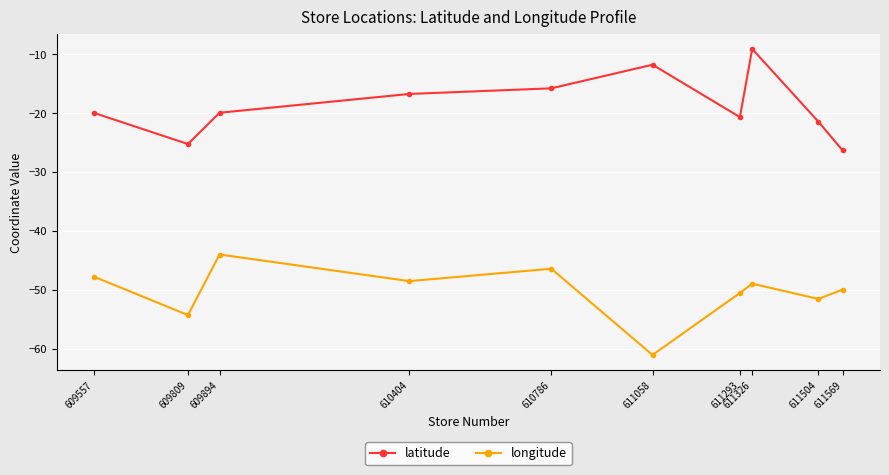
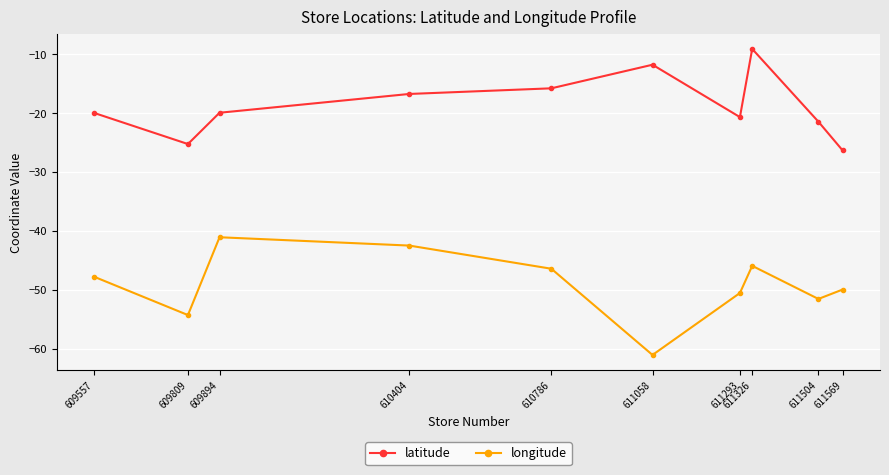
  {
    "latitude": {
      "609557": -20,
      "609809": -25,
      "609894": -20,
      "610404": -17,
      "610786": -16,
      "611058": -12,
      "611293": -21,
      "611326": -9,
      "611504": -21,
      "611569": -26
    },
    "longitude": {
      "609557": -48,
      "609809": -54,
-     "609894": -44,
-     "610404": -49,
+     "609894": -41,
+     "610404": -42,
      "610786": -46,
      "611058": -61,
      "611293": -51,
-     "611326": -49,
+     "611326": -46,
      "611504": -52,
      "611569": -50
    }
  }
